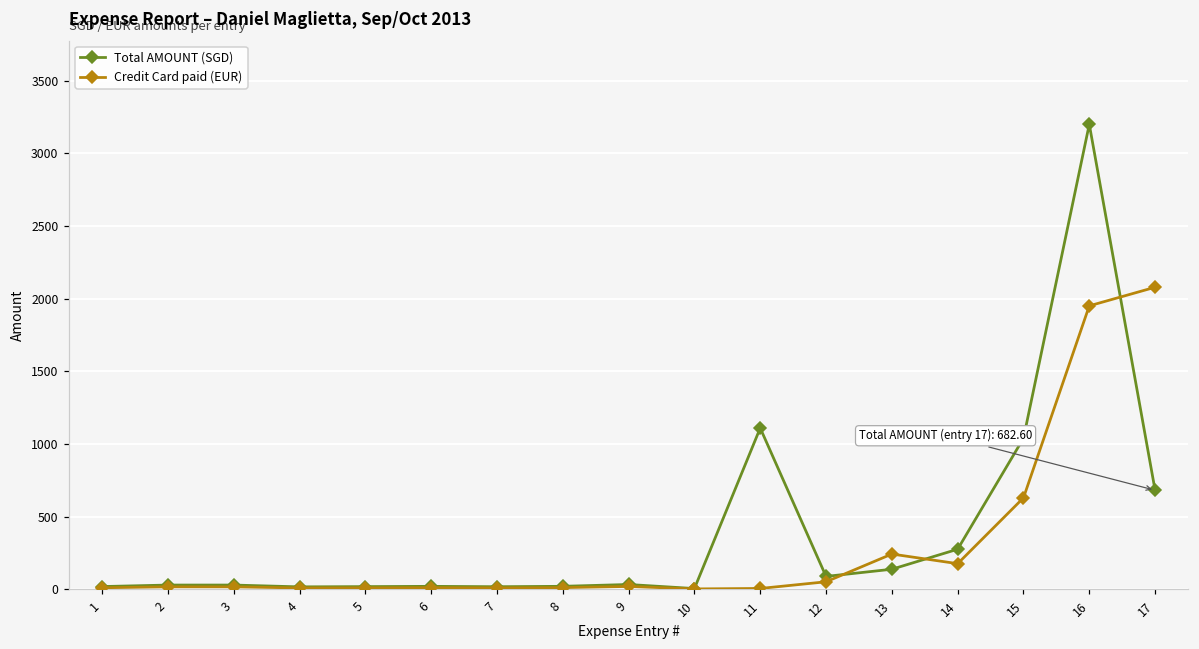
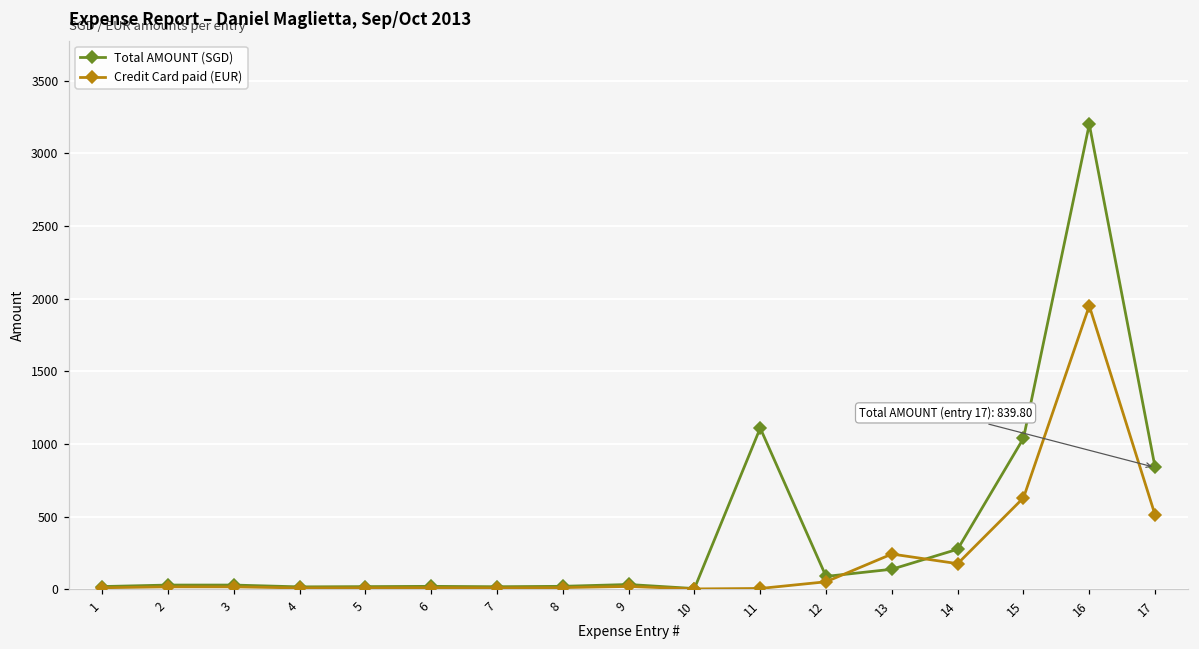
  {
    "Total AMOUNT (SGD)": {
-     "17": 682.60
+     "17": 839.80
    },
    "Credit Card paid (EUR)": {
      "11": 10,
      "12": 50,
      "13": 240,
      "14": 180,
      "15": 630,
      "16": 1950,
-     "17": 2080
+     "17": 510
    }
  }
